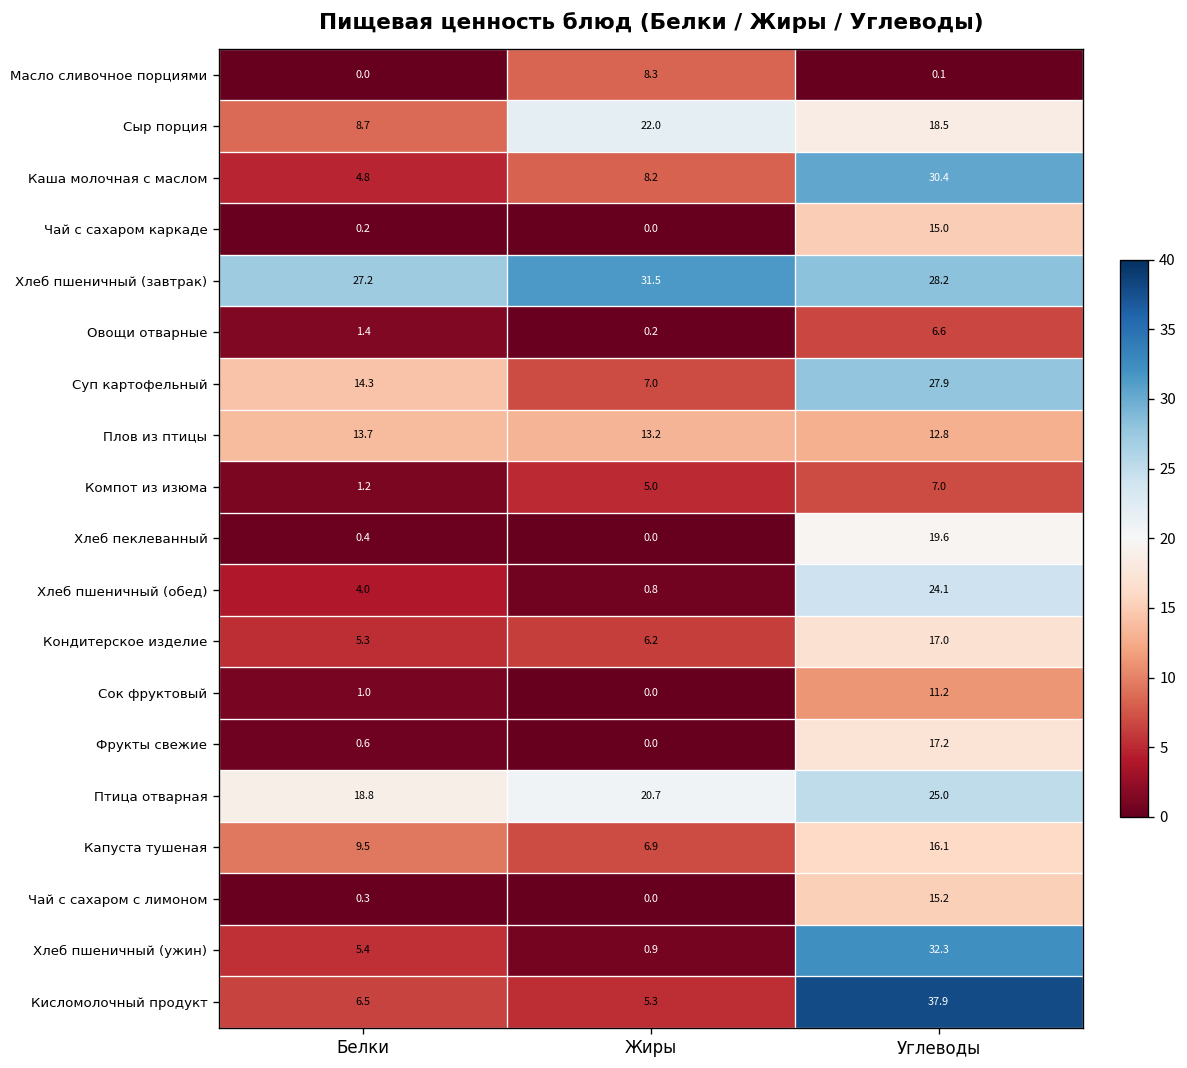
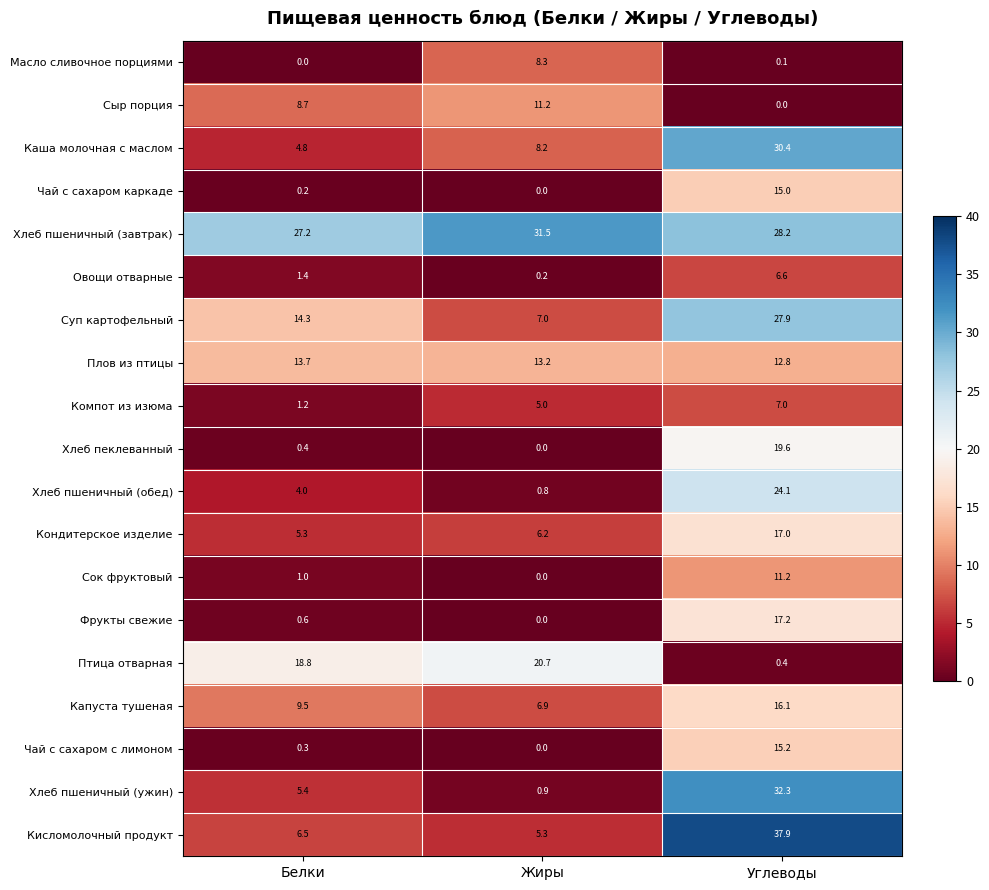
  {
    "Масло сливочное порциями": {
      "Белки": 0.0,
      "Жиры": 8.3,
      "Углеводы": 0.1
    },
    "Сыр порция": {
      "Белки": 8.7,
-     "Жиры": 22.0,
-     "Углеводы": 18.5
+     "Жиры": 11.2,
+     "Углеводы": 0.0
    },
    "Каша молочная с маслом": {
      "Белки": 4.8,
      "Жиры": 8.2,
      "Углеводы": 30.4
    },
    "Чай с сахаром каркаде": {
      "Белки": 0.2,
      "Жиры": 0.0,
      "Углеводы": 15.0
    },
    "Хлеб пшеничный (завтрак)": {
      "Белки": 27.2,
      "Жиры": 31.5,
      "Углеводы": 28.2
    },
    "Овощи отварные": {
      "Белки": 1.4,
      "Жиры": 0.2,
      "Углеводы": 6.6
    },
    "Суп картофельный": {
      "Белки": 14.3,
      "Жиры": 7.0,
      "Углеводы": 27.9
    },
    "Плов из птицы": {
      "Белки": 13.7,
      "Жиры": 13.2,
      "Углеводы": 12.8
    },
    "Компот из изюма": {
      "Белки": 1.2,
      "Жиры": 5.0,
      "Углеводы": 7.0
    },
    "Хлеб пеклеванный": {
      "Белки": 0.4,
      "Жиры": 0.0,
      "Углеводы": 19.6
    },
    "Хлеб пшеничный (обед)": {
      "Белки": 4.0,
      "Жиры": 0.8,
      "Углеводы": 24.1
    },
    "Кондитерское изделие": {
      "Белки": 5.3,
      "Жиры": 6.2,
      "Углеводы": 17.0
    },
    "Сок фруктовый": {
      "Белки": 1.0,
      "Жиры": 0.0,
      "Углеводы": 11.2
    },
    "Фрукты свежие": {
      "Белки": 0.6,
      "Жиры": 0.0,
      "Углеводы": 17.2
    },
    "Птица отварная": {
      "Белки": 18.8,
      "Жиры": 20.7,
-     "Углеводы": 25.0
+     "Углеводы": 0.4
    },
    "Капуста тушеная": {
      "Белки": 9.5,
      "Жиры": 6.9,
      "Углеводы": 16.1
    },
    "Чай с сахаром с лимоном": {
      "Белки": 0.3,
      "Жиры": 0.0,
      "Углеводы": 15.2
    },
    "Хлеб пшеничный (ужин)": {
      "Белки": 5.4,
      "Жиры": 0.9,
      "Углеводы": 32.3
    },
    "Кисломолочный продукт": {
      "Белки": 6.5,
      "Жиры": 5.3,
      "Углеводы": 37.9
    }
  }
